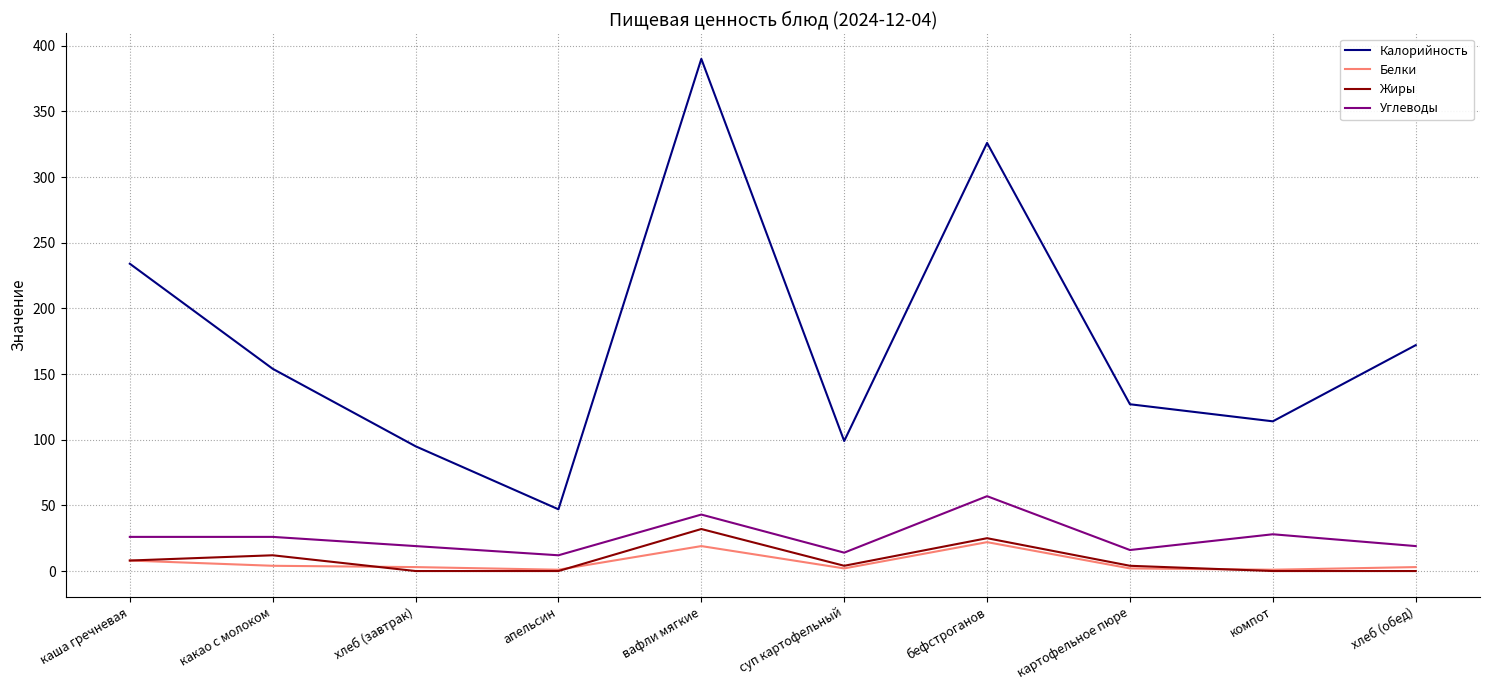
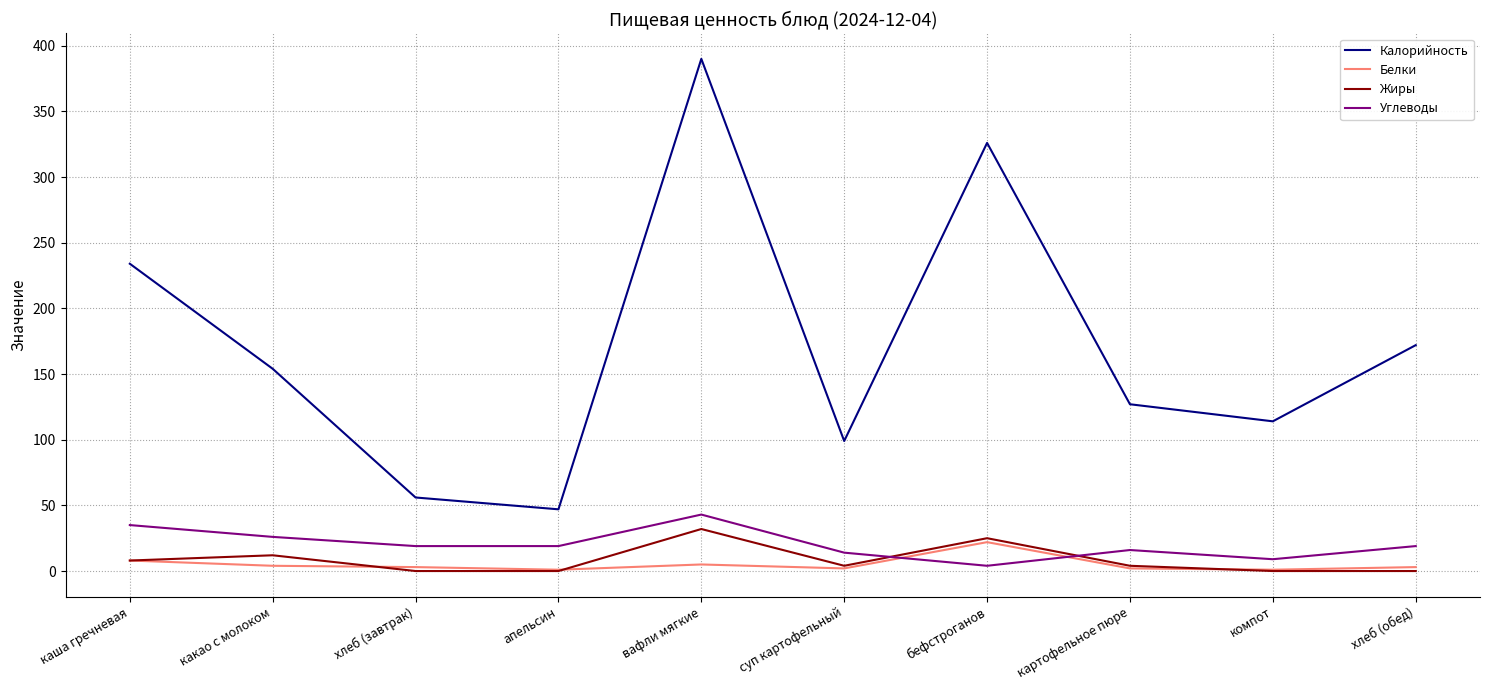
  {
    "Калорийность": {
      "каша гречневая": 234,
      "какао с молоком": 154,
-     "хлеб (завтрак)": 95,
+     "хлеб (завтрак)": 56,
      "апельсин": 47,
      "вафли мягкие": 390,
      "суп картофельный": 99,
      "бефстроганов": 326,
      "картофельное пюре": 127,
      "компот": 114,
      "хлеб (обед)": 172
    },
    "Белки": {
      "какао с молоком": 4,
      "хлеб (завтрак)": 3,
-     "вафли мягкие": 19,
+     "вафли мягкие": 5,
      "суп картофельный": 2,
      "бефстроганов": 22,
      "картофельное пюре": 2,
      "хлеб (обед)": 3
    },
    "Жиры": {
      "какао с молоком": 12,
      "хлеб (завтрак)": 0,
      "вафли мягкие": 32,
      "суп картофельный": 4,
      "бефстроганов": 25,
      "картофельное пюре": 4,
      "хлеб (обед)": 0
    },
    "Углеводы": {
-     "каша гречневая": 26,
+     "каша гречневая": 35,
      "какао с молоком": 26,
      "хлеб (завтрак)": 19,
-     "апельсин": 12,
+     "апельсин": 19,
      "вафли мягкие": 43,
      "суп картофельный": 14,
-     "бефстроганов": 57,
+     "бефстроганов": 4,
      "картофельное пюре": 16,
-     "компот": 28,
+     "компот": 9,
      "хлеб (обед)": 19
    }
  }
